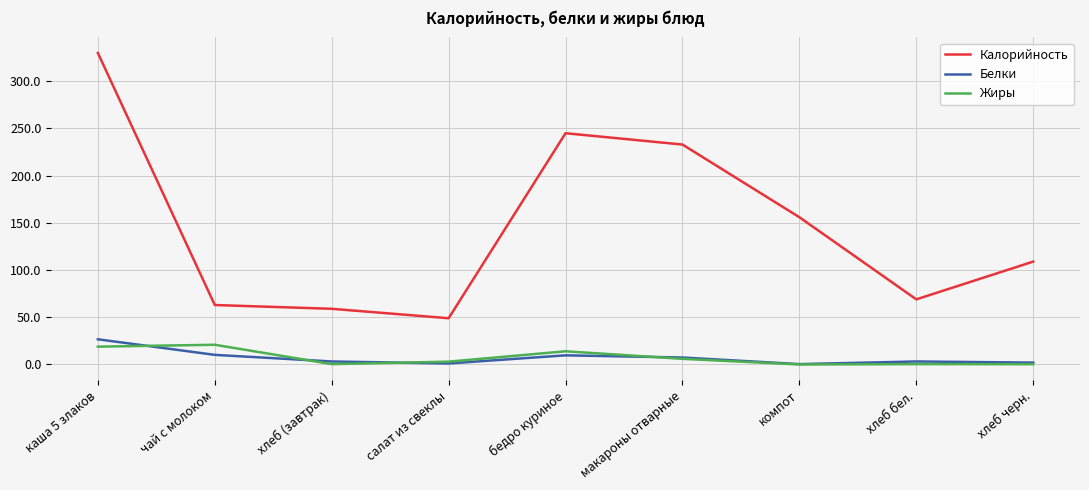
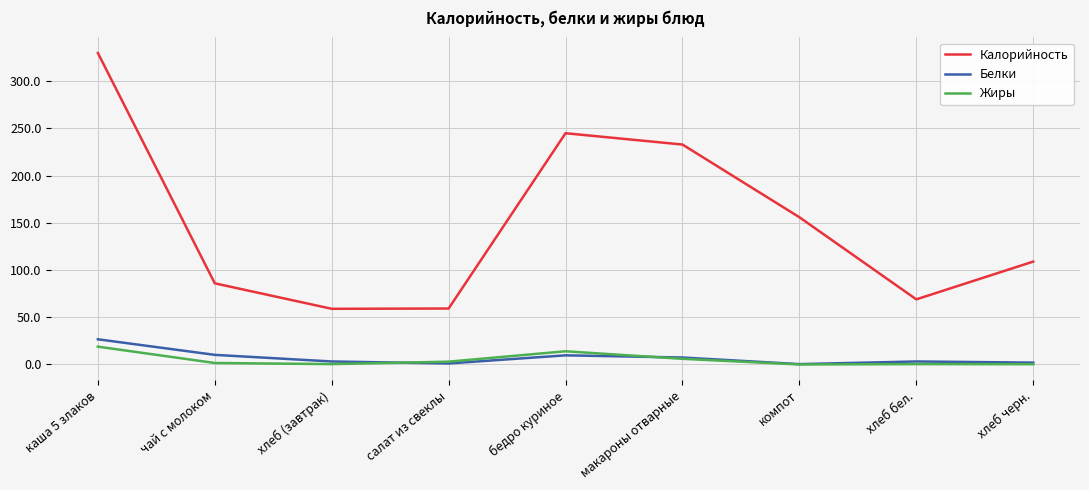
  {
    "Калорийность": {
      "каша 5 злаков": 330,
-     "чай с молоком": 60,
+     "чай с молоком": 90,
      "хлеб (завтрак)": 60,
-     "салат из свеклы": 50,
+     "салат из свеклы": 60,
      "бедро куриное": 250,
      "макароны отварные": 230,
      "компот": 160,
      "хлеб бел.": 70,
      "хлеб черн.": 110
    },
    "Белки": {
      "каша 5 злаков": 30,
      "чай с молоком": 10,
      "хлеб (завтрак)": 0,
      "бедро куриное": 10,
      "хлеб бел.": 0
    },
    "Жиры": {
      "каша 5 злаков": 20,
-     "чай с молоком": 20,
+     "чай с молоком": 0,
      "хлеб (завтрак)": 0,
      "бедро куриное": 10,
      "хлеб бел.": 0
    }
  }
